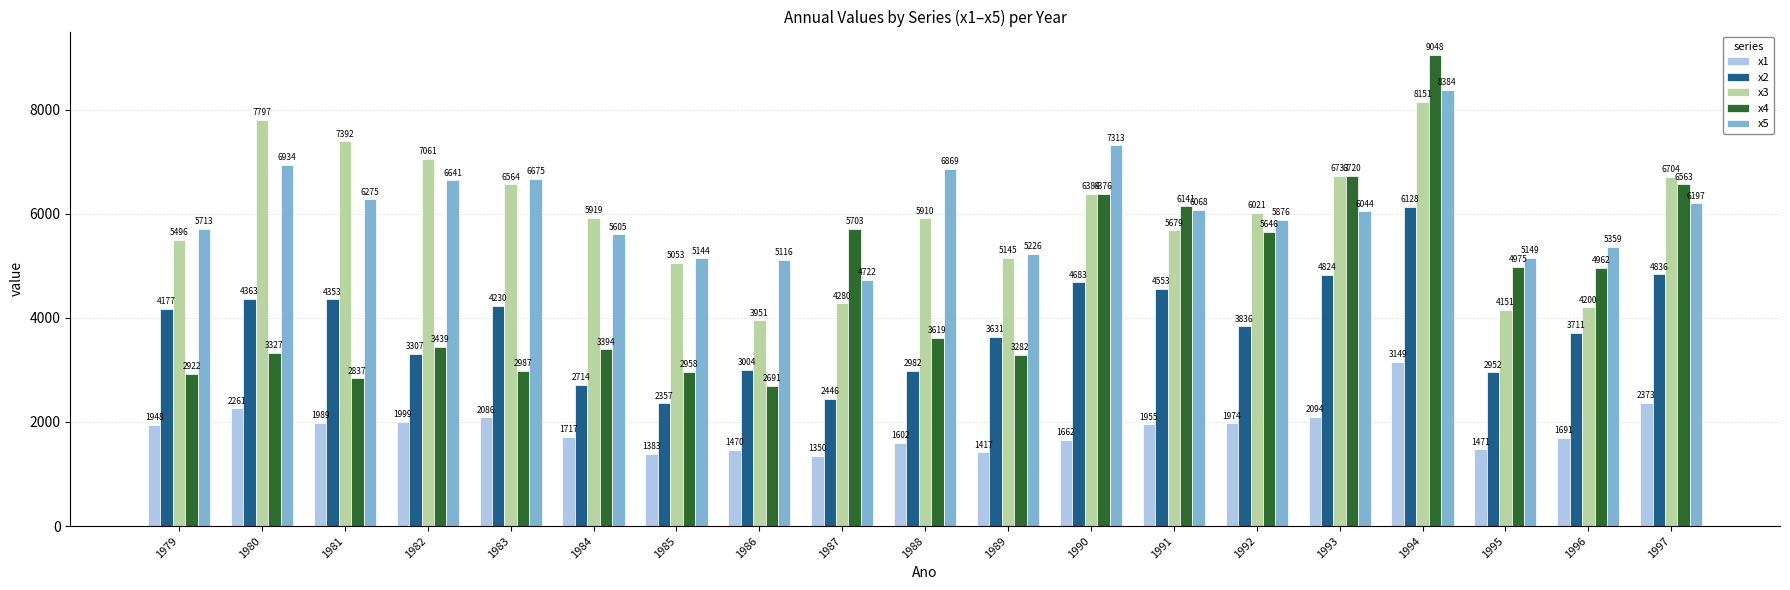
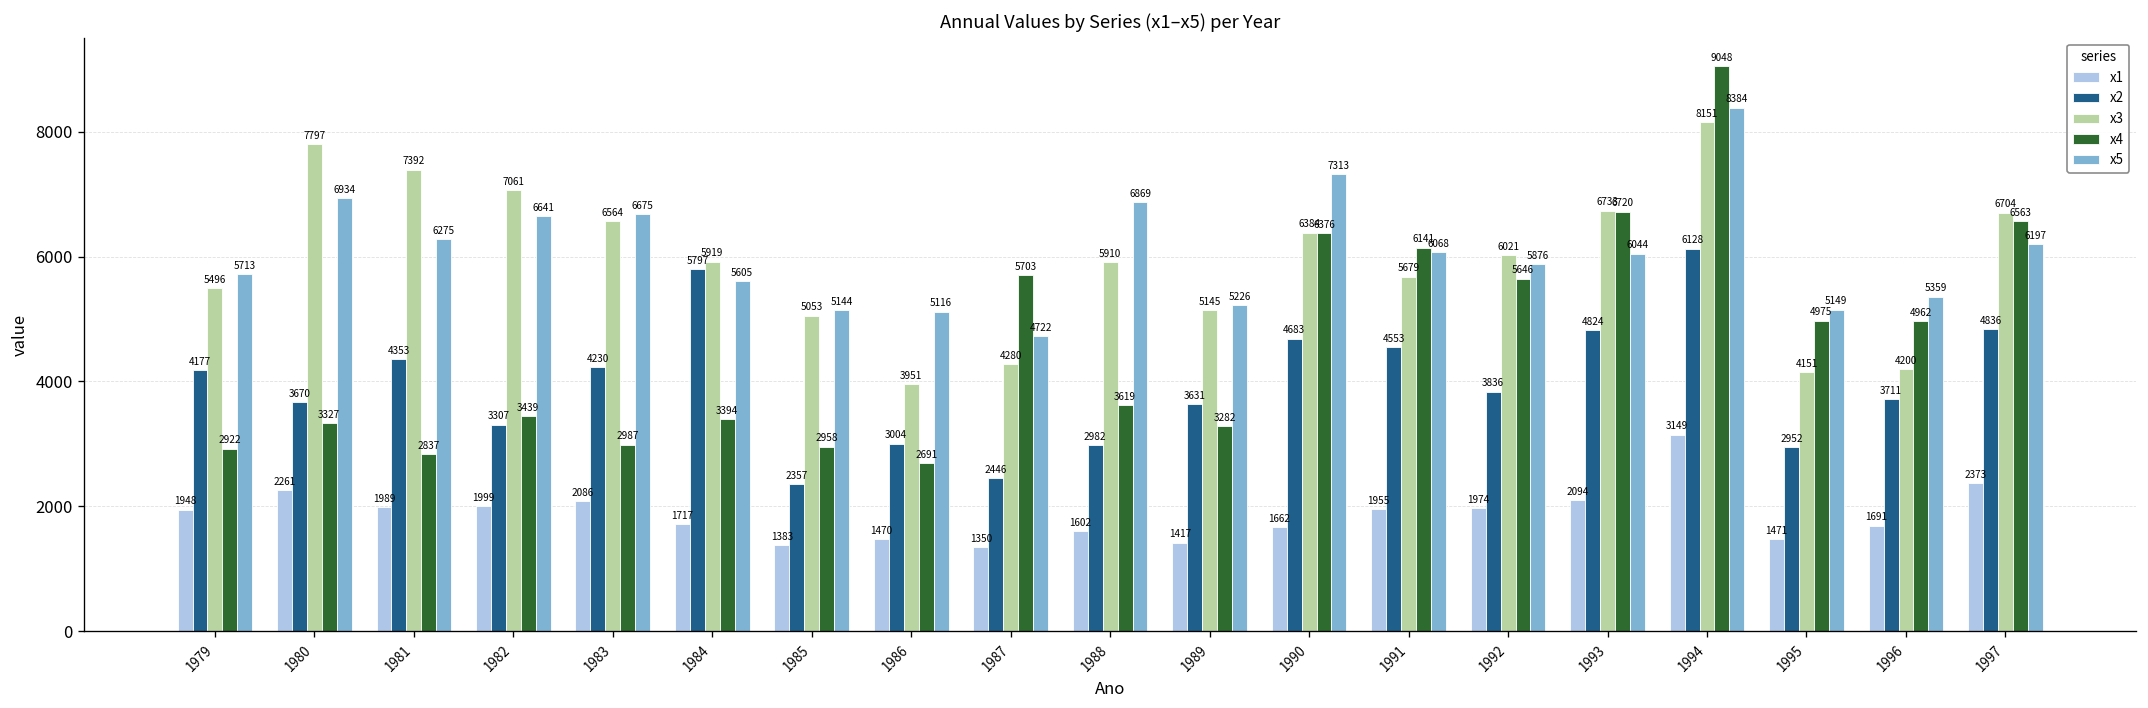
  {
    "x2": {
      "1979": 4177,
-     "1980": 4363,
+     "1980": 3670,
      "1981": 4353,
      "1982": 3307,
      "1983": 4230,
-     "1984": 2714,
+     "1984": 5797,
      "1985": 2357,
      "1986": 3004,
      "1987": 2446,
      "1988": 2982,
      "1989": 3631,
      "1990": 4683,
      "1991": 4553,
      "1992": 3836,
      "1993": 4824,
      "1994": 6128,
      "1995": 2952,
      "1996": 3711,
      "1997": 4836
    },
    "x3": {
      "1979": 5496,
      "1980": 7797,
      "1981": 7392,
      "1982": 7061,
      "1983": 6564,
      "1984": 5919,
      "1985": 5053,
      "1986": 3951,
      "1987": 4280,
      "1988": 5910,
      "1989": 5145,
      "1991": 5679,
      "1992": 6021,
      "1994": 8151,
      "1995": 4151,
      "1996": 4200,
      "1997": 6704
    },
    "x4": {
      "1979": 2922,
      "1980": 3327,
      "1981": 2837,
      "1982": 3439,
      "1983": 2987,
      "1984": 3394,
      "1985": 2958,
      "1986": 2691,
      "1987": 5703,
      "1988": 3619,
      "1989": 3282,
      "1992": 5646,
      "1994": 9048,
      "1995": 4975,
      "1996": 4962,
      "1997": 6563
    }
  }
